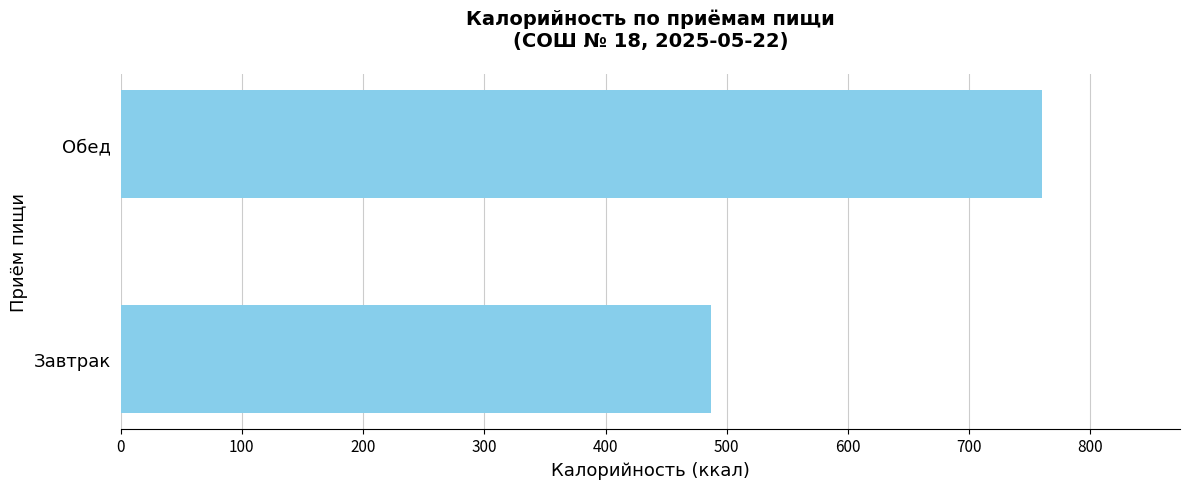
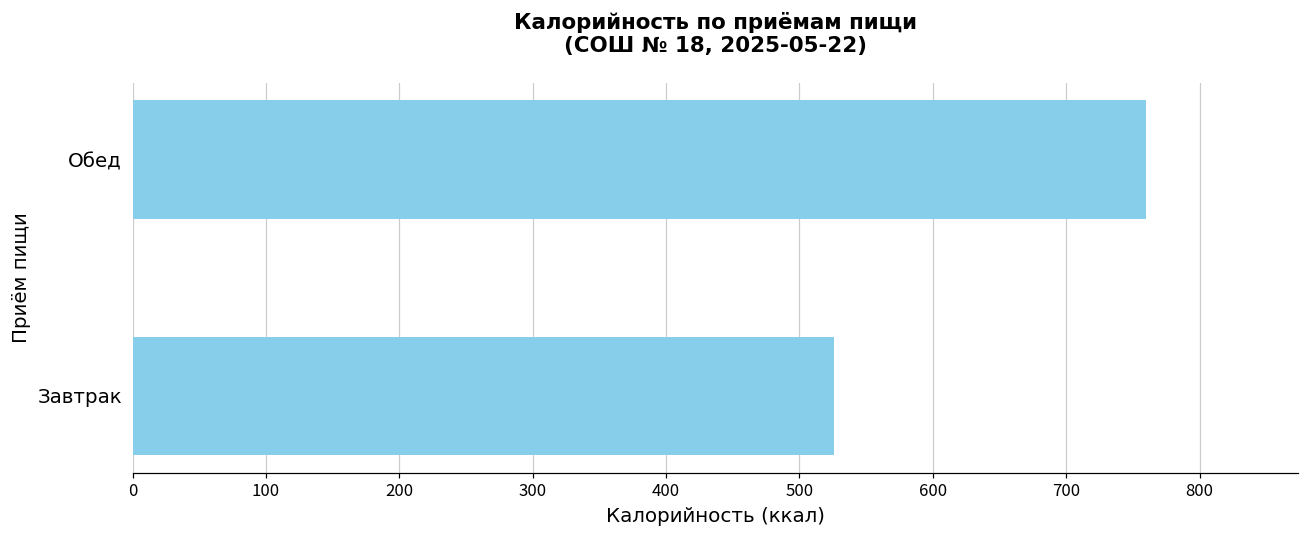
  {
    "Обед": 760,
-   "Завтрак": 487
+   "Завтрак": 526
  }
